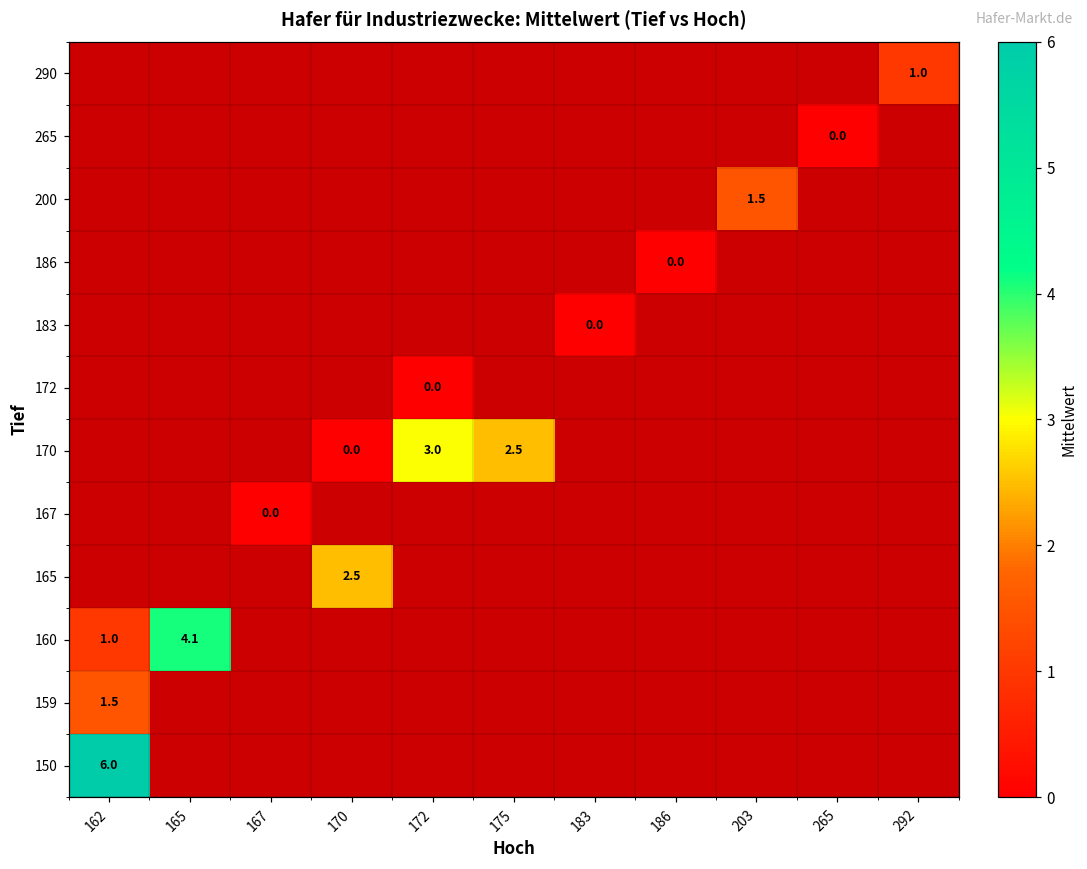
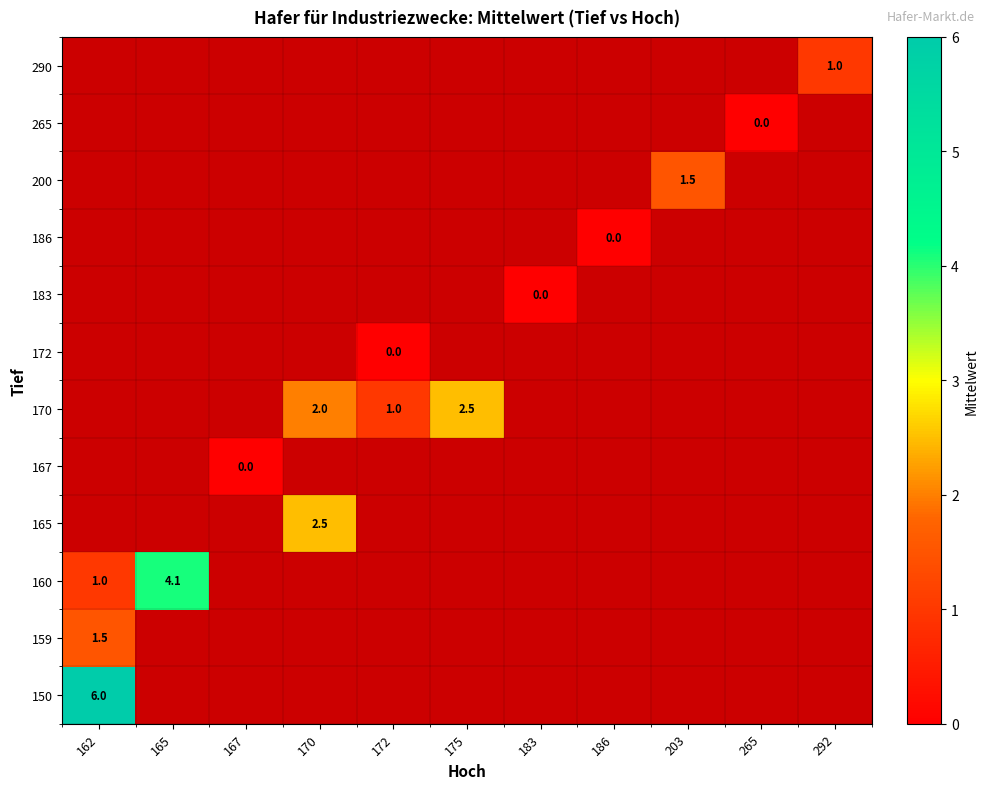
  {
    "290": {
      "292": 1.0
    },
    "265": {
      "265": 0.0
    },
    "200": {
      "203": 1.5
    },
    "186": {
      "186": 0.0
    },
    "183": {
      "183": 0.0
    },
    "172": {
      "172": 0.0
    },
    "170": {
-     "170": 0.0,
-     "172": 3.0,
+     "170": 2.0,
+     "172": 1.0,
      "175": 2.5
    },
    "167": {
      "167": 0.0
    },
    "165": {
      "170": 2.5
    },
    "160": {
      "162": 1.0,
      "165": 4.1
    },
    "159": {
      "162": 1.5
    },
    "150": {
      "162": 6.0
    }
  }
